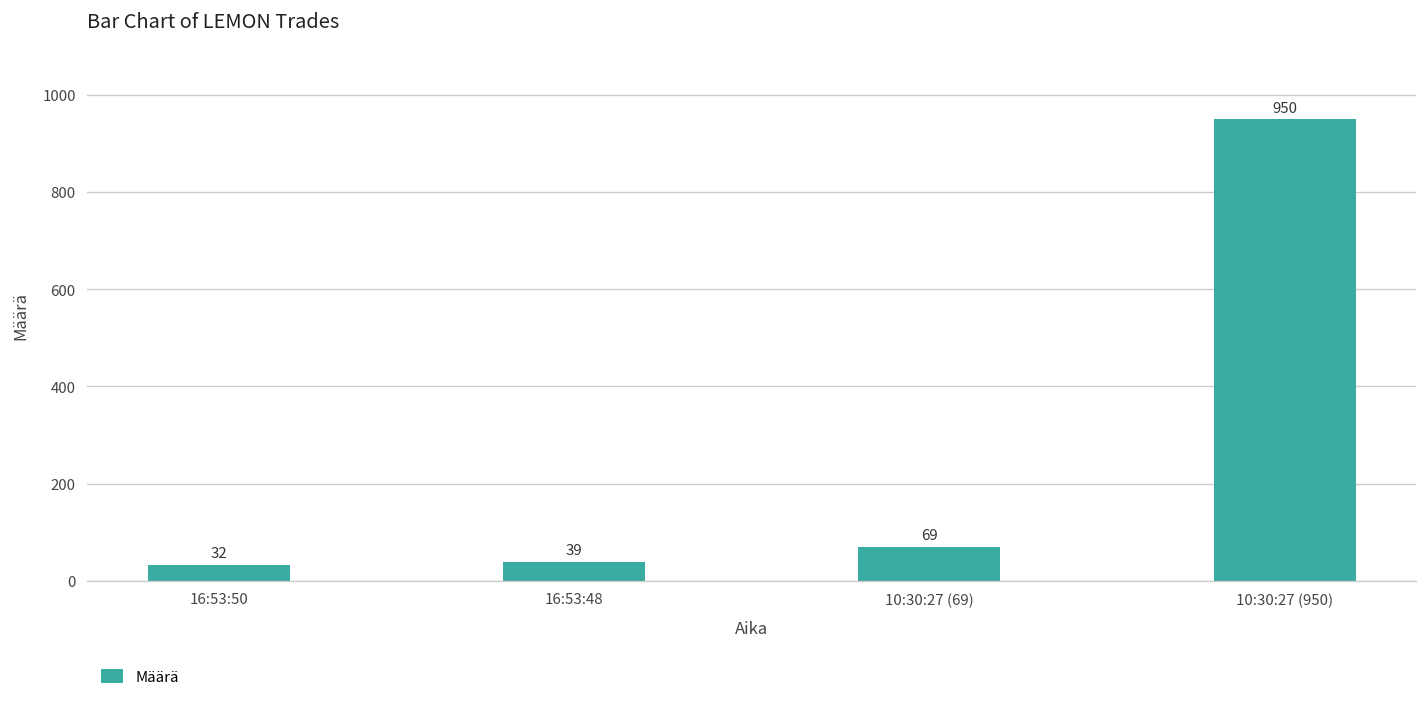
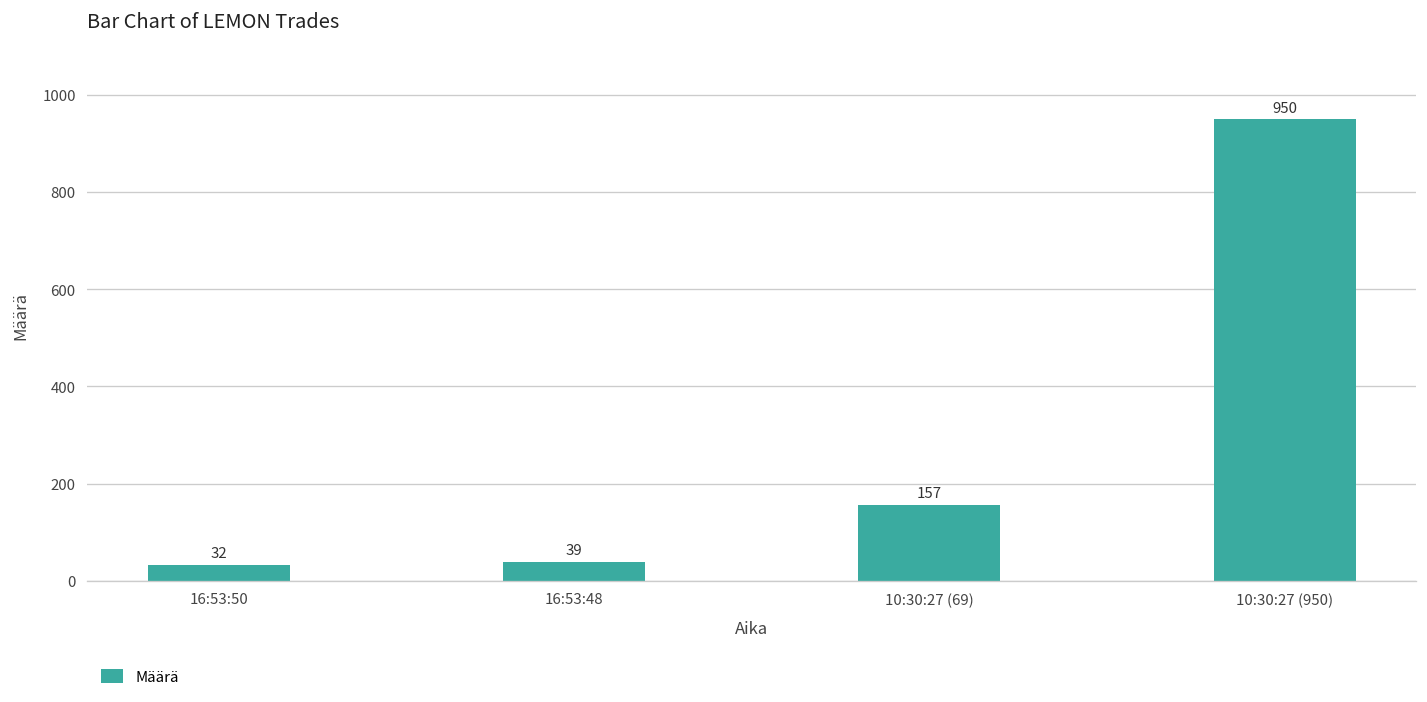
  {
    "16:53:50": 32,
    "16:53:48": 39,
-   "10:30:27 (69)": 69,
+   "10:30:27 (69)": 157,
    "10:30:27 (950)": 950
  }
